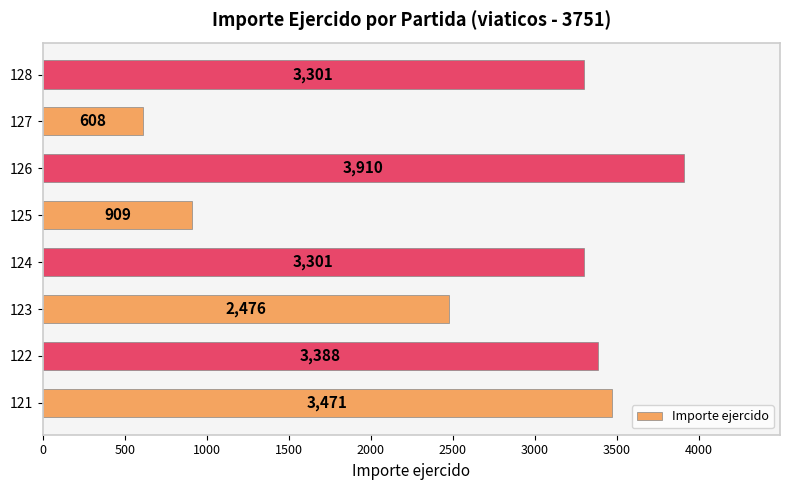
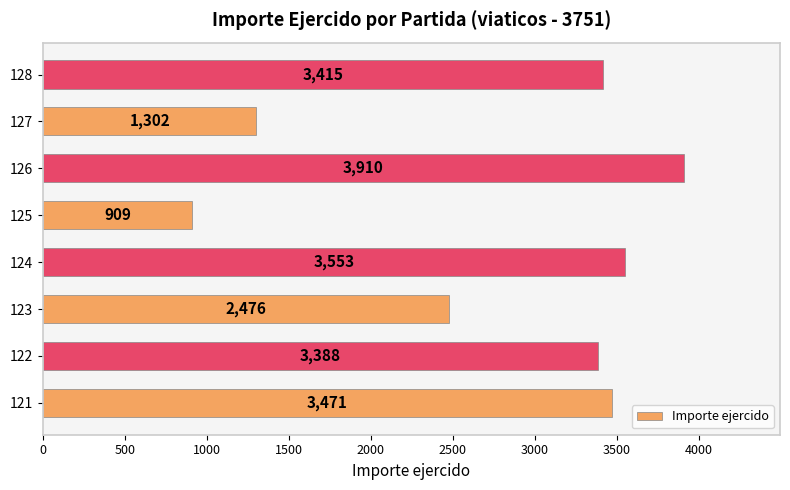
  {
-   "128": "3,301",
-   "127": "608",
+   "128": "3,415",
+   "127": "1,302",
    "126": "3,910",
    "125": "909",
-   "124": "3,301",
+   "124": "3,553",
    "123": "2,476",
    "122": "3,388",
    "121": "3,471"
  }
